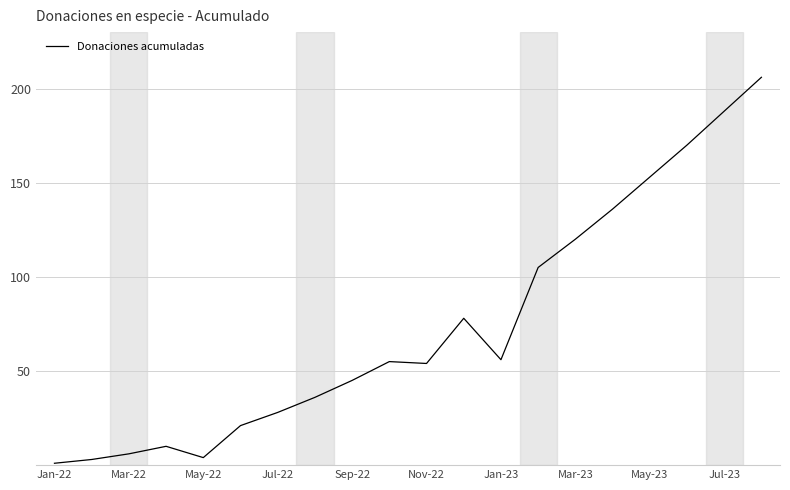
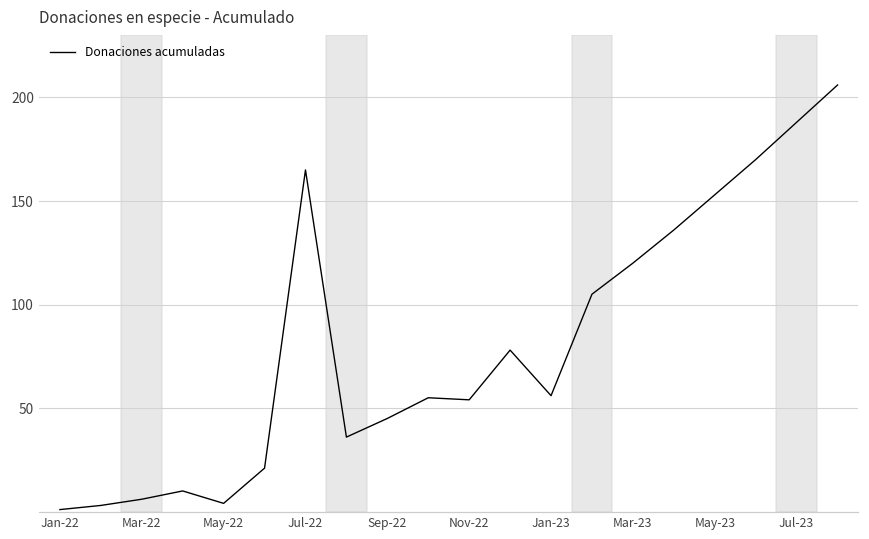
  {
    "Jan-22": 1,
    "Mar-22": 6,
    "May-22": 4,
-   "Jul-22": 28,
+   "Jul-22": 165,
    "Sep-22": 45,
    "Nov-22": 54,
    "Jan-23": 56,
    "Mar-23": 120,
    "May-23": 153,
    "Jul-23": 188
  }
